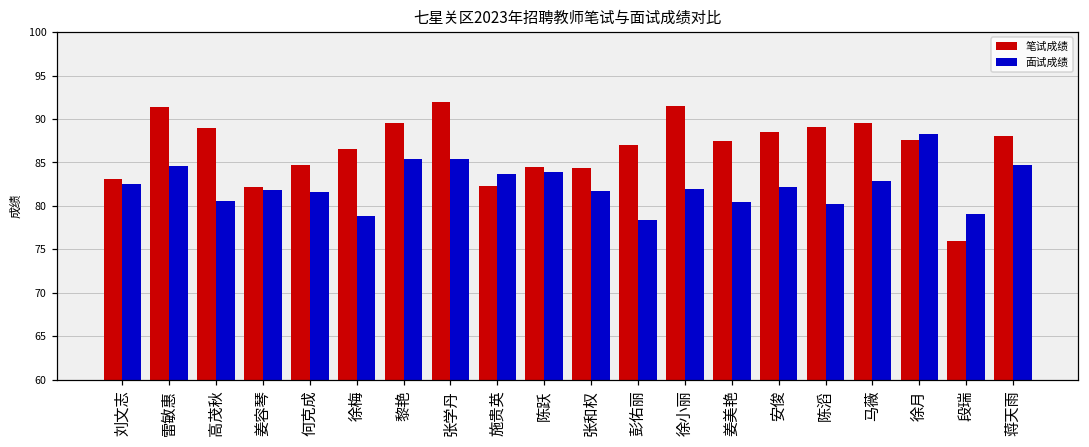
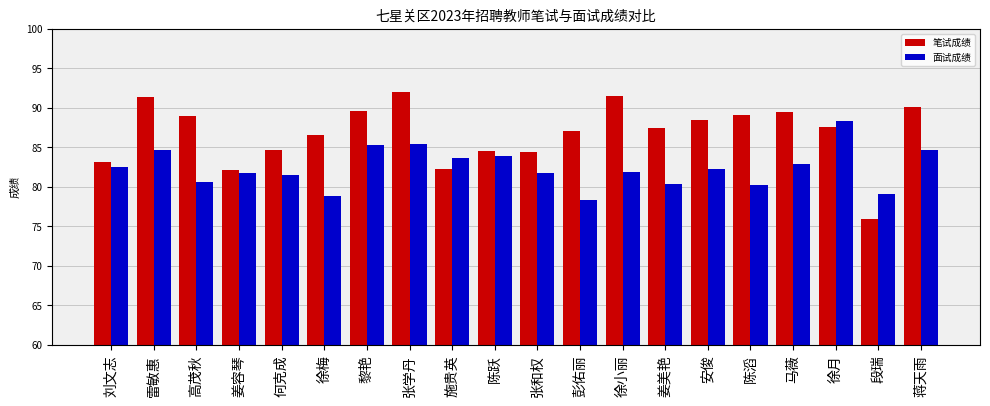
  {
    "笔试成绩": {
      "刘文志": 83,
      "雷敏惠": 91,
      "高茂秋": 89,
      "姜容琴": 82,
      "何克成": 85,
      "徐梅": 87,
      "黎艳": 90,
      "张学丹": 92,
      "施贵英": 82,
      "陈跃": 85,
      "张和权": 84,
      "彭佑丽": 87,
      "徐小丽": 91,
      "姜美艳": 87,
      "安俊": 89,
      "陈滔": 89,
      "马薇": 89,
      "徐月": 88,
      "段瑞": 76,
-     "蒋天雨": 88
+     "蒋天雨": 90
    },
    "面试成绩": {
      "刘文志": 83,
      "雷敏惠": 85,
      "高茂秋": 81,
      "姜容琴": 82,
      "何克成": 82,
      "徐梅": 79,
      "黎艳": 85,
      "张学丹": 85,
      "施贵英": 84,
      "陈跃": 84,
      "张和权": 82,
      "彭佑丽": 78,
      "徐小丽": 82,
      "姜美艳": 80,
      "安俊": 82,
      "陈滔": 80,
      "马薇": 83,
      "徐月": 88,
      "段瑞": 79,
      "蒋天雨": 85
    }
  }
